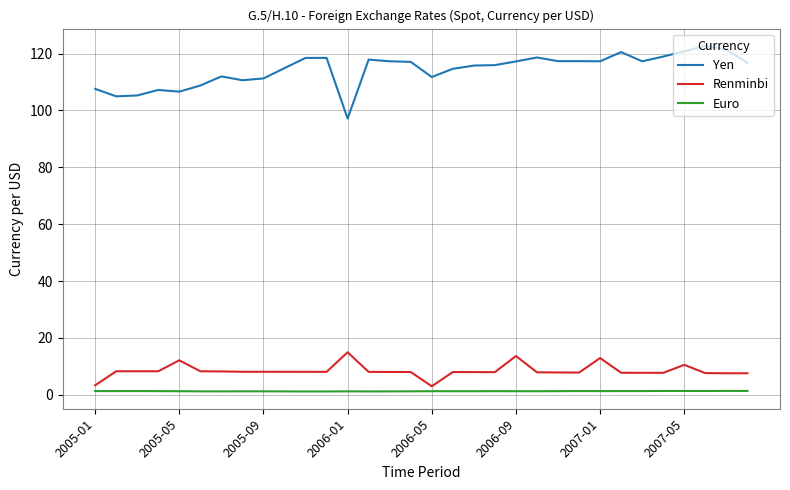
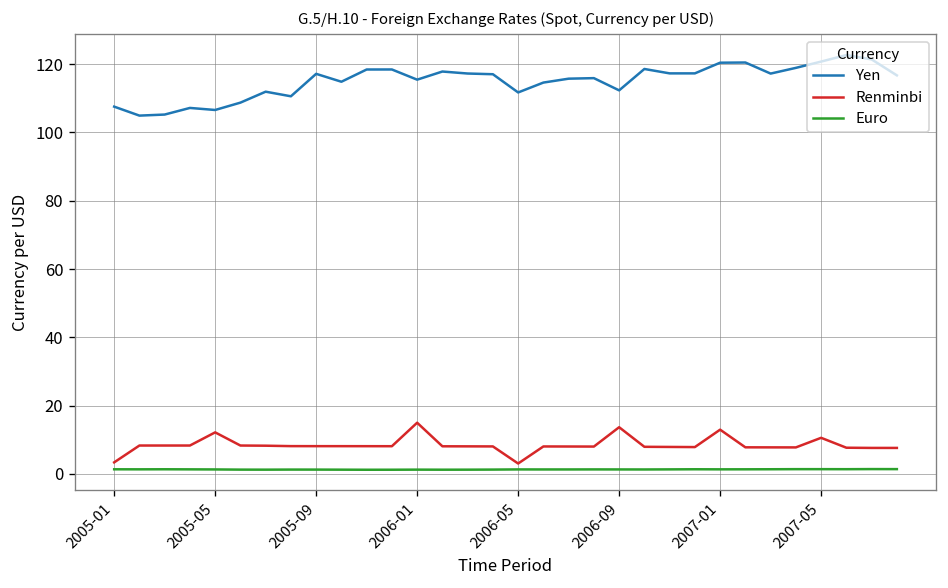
  {
    "Yen": {
      "2005-01": 108,
      "2005-05": 107,
-     "2005-09": 111,
-     "2006-01": 97,
+     "2005-09": 117,
+     "2006-01": 115,
      "2006-05": 112,
-     "2006-09": 117,
-     "2007-01": 117
+     "2006-09": 112,
+     "2007-01": 120
    },
    "Renminbi": {
      "2005-01": 3,
      "2005-05": 12,
      "2005-09": 8,
      "2006-01": 15,
      "2006-05": 3,
      "2006-09": 14,
      "2007-01": 13,
      "2007-05": 11
    },
    "Euro": {
      "2005-01": 1,
      "2005-05": 1,
      "2005-09": 1,
      "2006-01": 1,
      "2006-05": 1,
      "2006-09": 1,
      "2007-01": 1,
      "2007-05": 1
    }
  }
